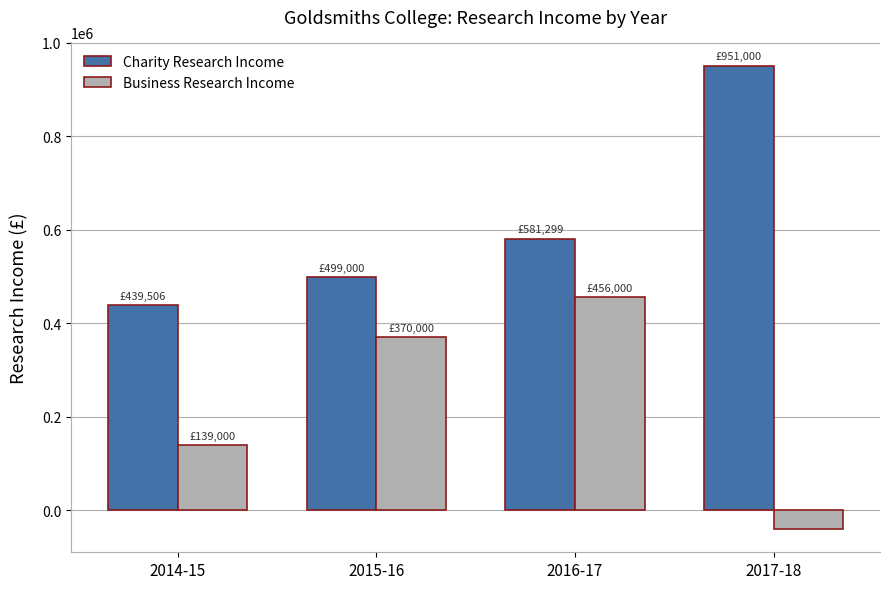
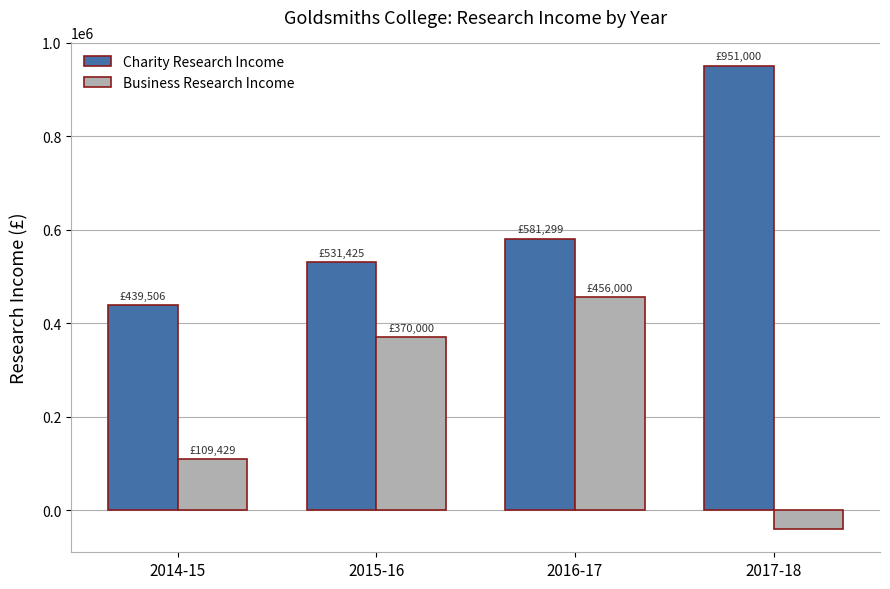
  {
    "Charity Research Income": {
      "2014-15": "£439,506",
-     "2015-16": "£499,000",
+     "2015-16": "£531,425",
      "2016-17": "£581,299",
      "2017-18": "£951,000"
    },
    "Business Research Income": {
-     "2014-15": "£139,000",
+     "2014-15": "£109,429",
      "2015-16": "£370,000",
      "2016-17": "£456,000"
    }
  }
